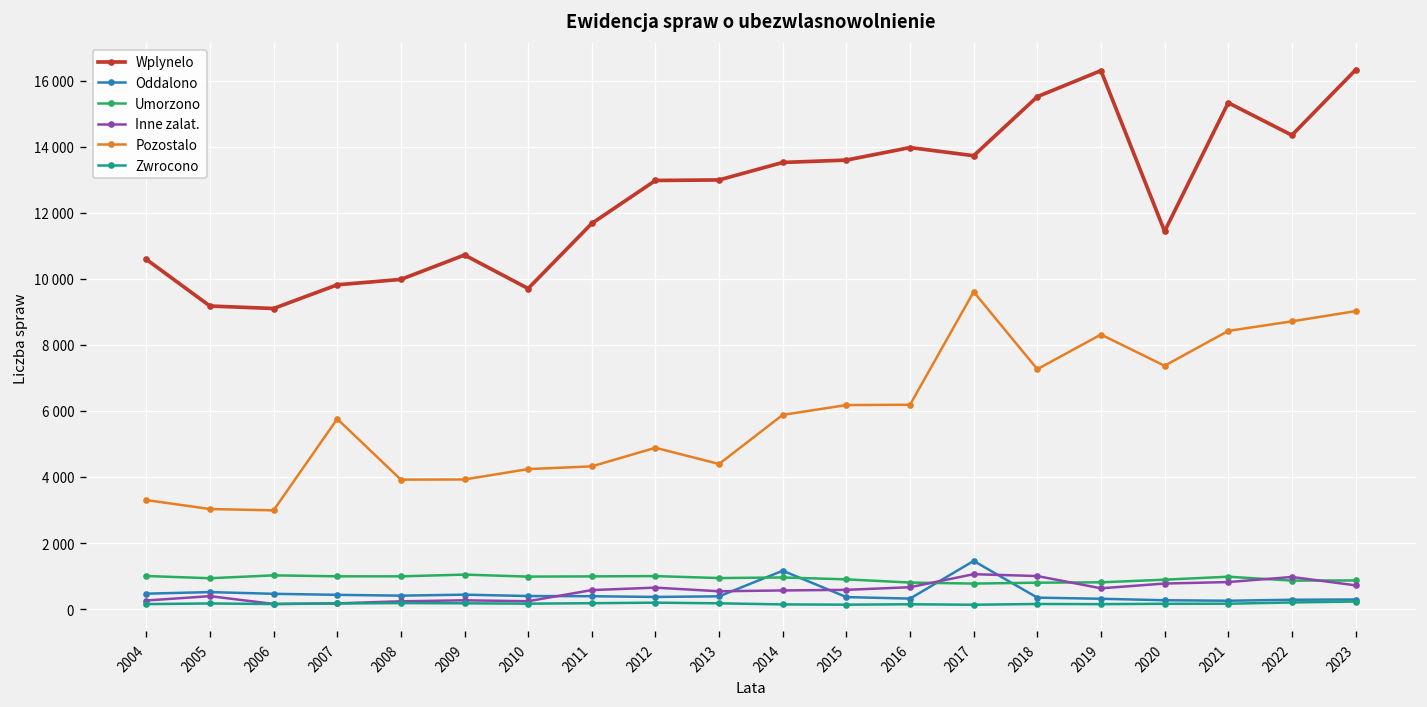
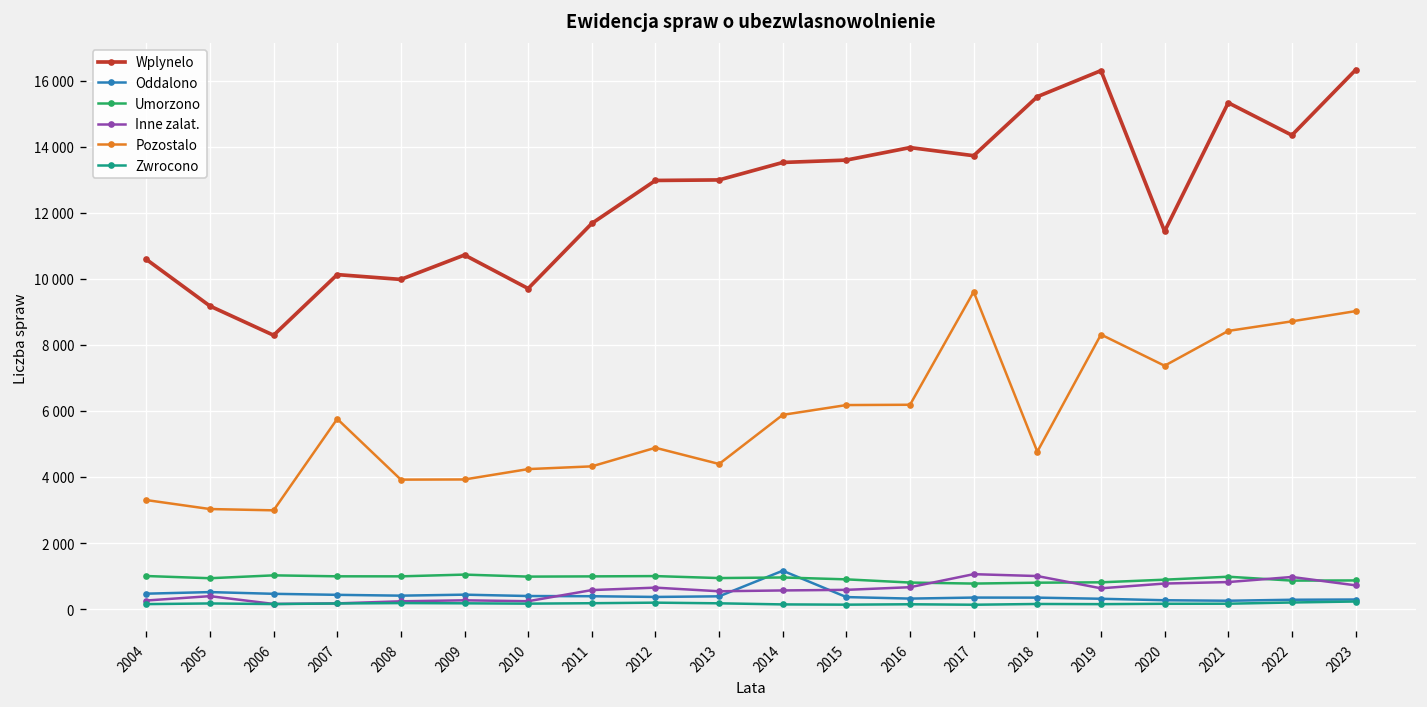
  {
    "Wplynelo": {
      "2004": 10600,
      "2005": 9200,
-     "2006": 9100,
-     "2007": 9800,
+     "2006": 8300,
+     "2007": 10100,
      "2008": 10000,
      "2009": 10700,
      "2010": 9700,
      "2011": 11700,
      "2012": 13000,
      "2013": 13000,
      "2014": 13500,
      "2015": 13600,
      "2016": 14000,
      "2017": 13700,
      "2018": 15500,
      "2019": 16300,
      "2020": 11400,
      "2021": 15300,
      "2022": 14400,
      "2023": 16300
    },
    "Oddalono": {
      "2004": 500,
      "2005": 500,
      "2006": 500,
      "2007": 400,
      "2008": 400,
      "2009": 400,
      "2010": 400,
      "2011": 400,
      "2012": 400,
      "2013": 400,
      "2014": 1200,
      "2015": 400,
      "2016": 300,
-     "2017": 1500,
+     "2017": 300,
      "2018": 300,
      "2019": 300,
      "2020": 300
    },
    "Inne zalat.": {
      "2004": 300,
      "2005": 400,
      "2011": 600,
      "2012": 600,
      "2013": 500,
      "2014": 600,
      "2015": 600,
      "2016": 700,
      "2017": 1100,
      "2018": 1000,
      "2019": 600,
      "2020": 800,
      "2021": 800,
      "2022": 1000,
      "2023": 700
    },
    "Pozostalo": {
      "2004": 3300,
      "2005": 3000,
      "2006": 3000,
      "2007": 5800,
      "2008": 3900,
      "2009": 3900,
      "2010": 4200,
      "2011": 4300,
      "2012": 4900,
      "2013": 4400,
      "2014": 5900,
      "2015": 6200,
      "2016": 6200,
      "2017": 9600,
-     "2018": 7300,
+     "2018": 4800,
      "2019": 8300,
      "2020": 7400,
      "2021": 8400,
      "2022": 8700,
      "2023": 9000
    }
  }
